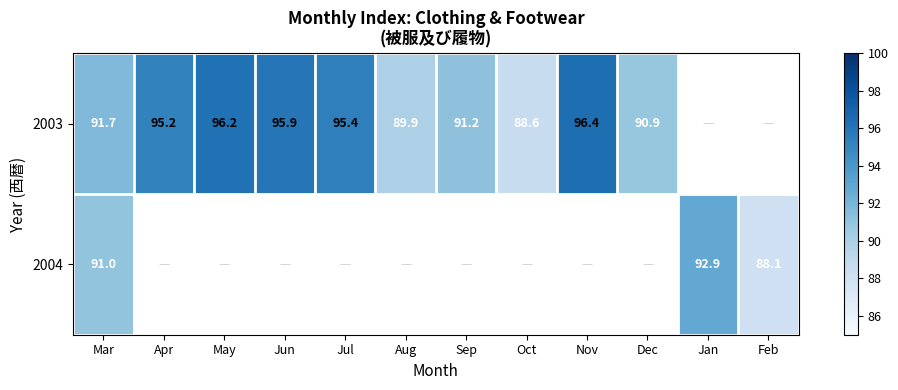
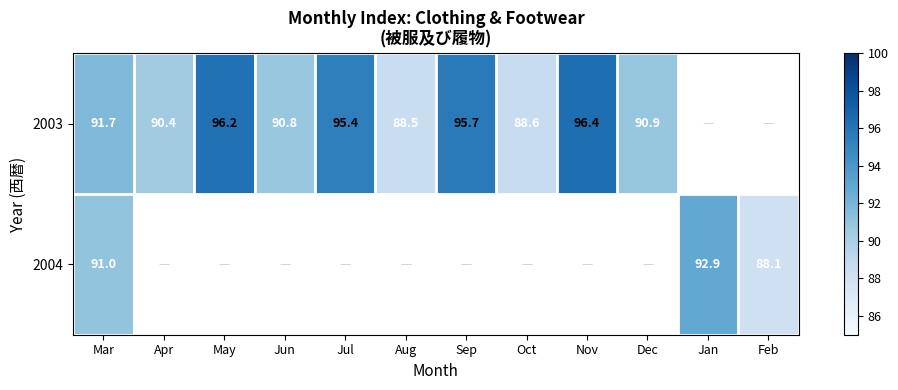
  {
    "2003": {
      "Mar": 91.7,
-     "Apr": 95.2,
+     "Apr": 90.4,
      "May": 96.2,
-     "Jun": 95.9,
+     "Jun": 90.8,
      "Jul": 95.4,
-     "Aug": 89.9,
-     "Sep": 91.2,
+     "Aug": 88.5,
+     "Sep": 95.7,
      "Oct": 88.6,
      "Nov": 96.4,
      "Dec": 90.9
    },
    "2004": {
      "Mar": 91.0,
      "Jan": 92.9,
      "Feb": 88.1
    }
  }
